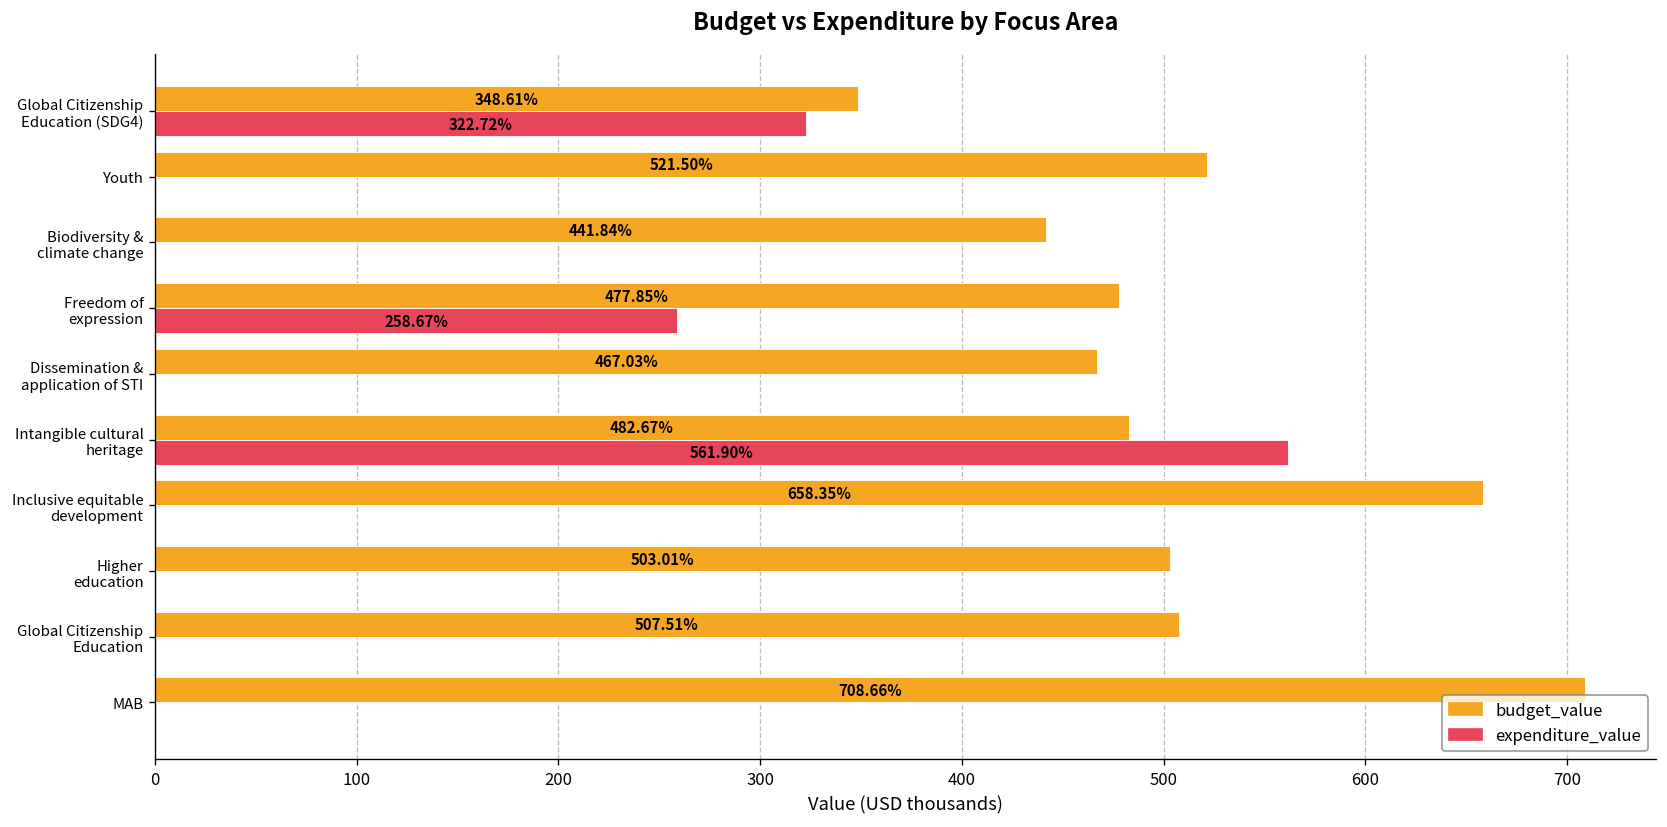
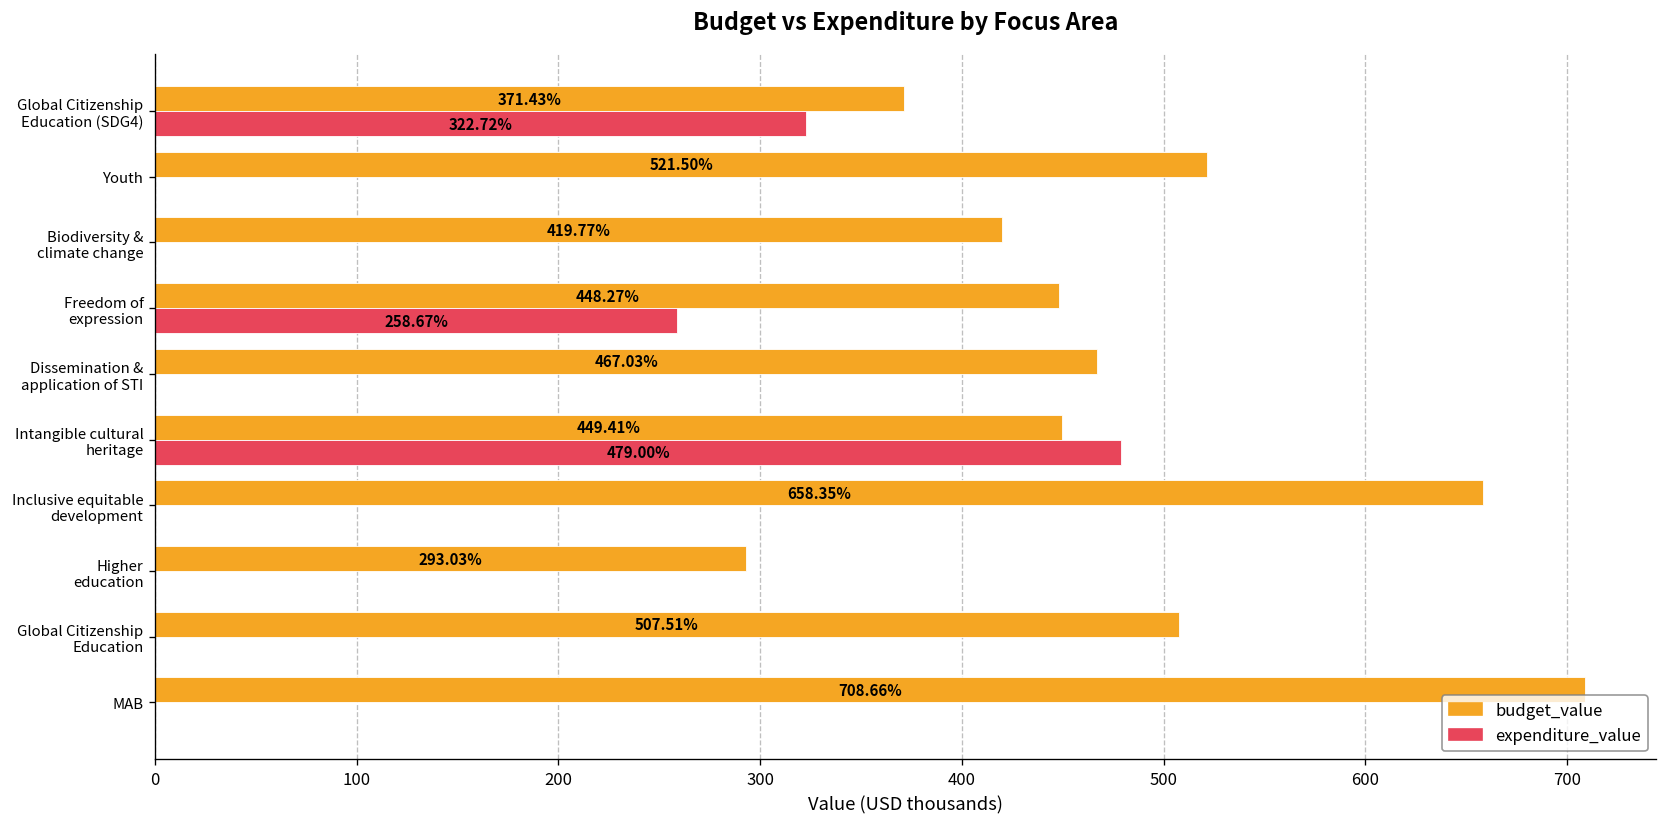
  {
    "budget_value": {
-     "Global Citizenship Education (SDG4)": "348.61%",
+     "Global Citizenship Education (SDG4)": "371.43%",
      "Youth": "521.50%",
-     "Biodiversity & climate change": "441.84%",
-     "Freedom of expression": "477.85%",
+     "Biodiversity & climate change": "419.77%",
+     "Freedom of expression": "448.27%",
      "Dissemination & application of STI": "467.03%",
-     "Intangible cultural heritage": "482.67%",
+     "Intangible cultural heritage": "449.41%",
      "Inclusive equitable development": "658.35%",
-     "Higher education": "503.01%",
+     "Higher education": "293.03%",
      "Global Citizenship Education": "507.51%",
      "MAB": "708.66%"
    },
    "expenditure_value": {
      "Global Citizenship Education (SDG4)": "322.72%",
      "Freedom of expression": "258.67%",
-     "Intangible cultural heritage": "561.90%"
+     "Intangible cultural heritage": "479.00%"
    }
  }
